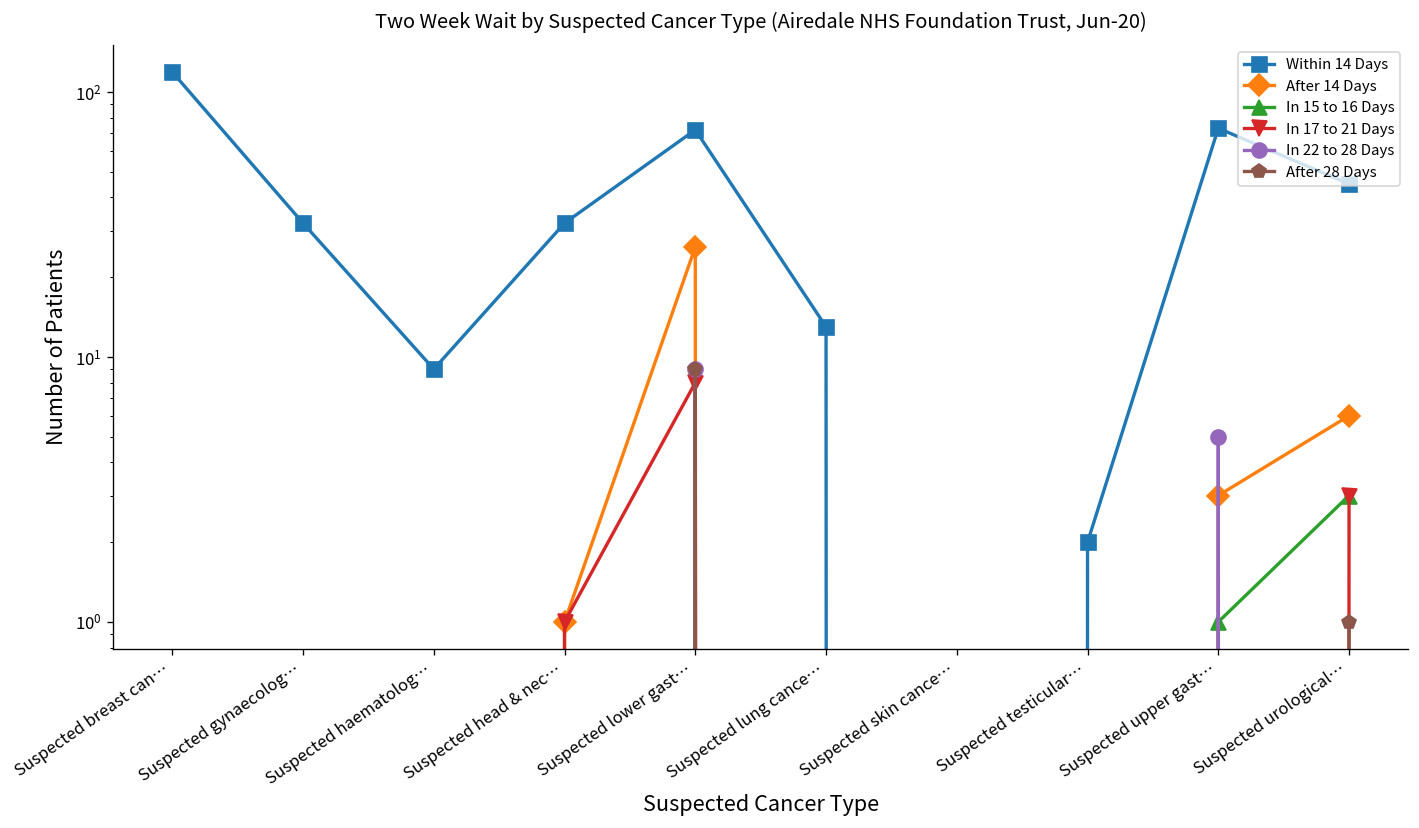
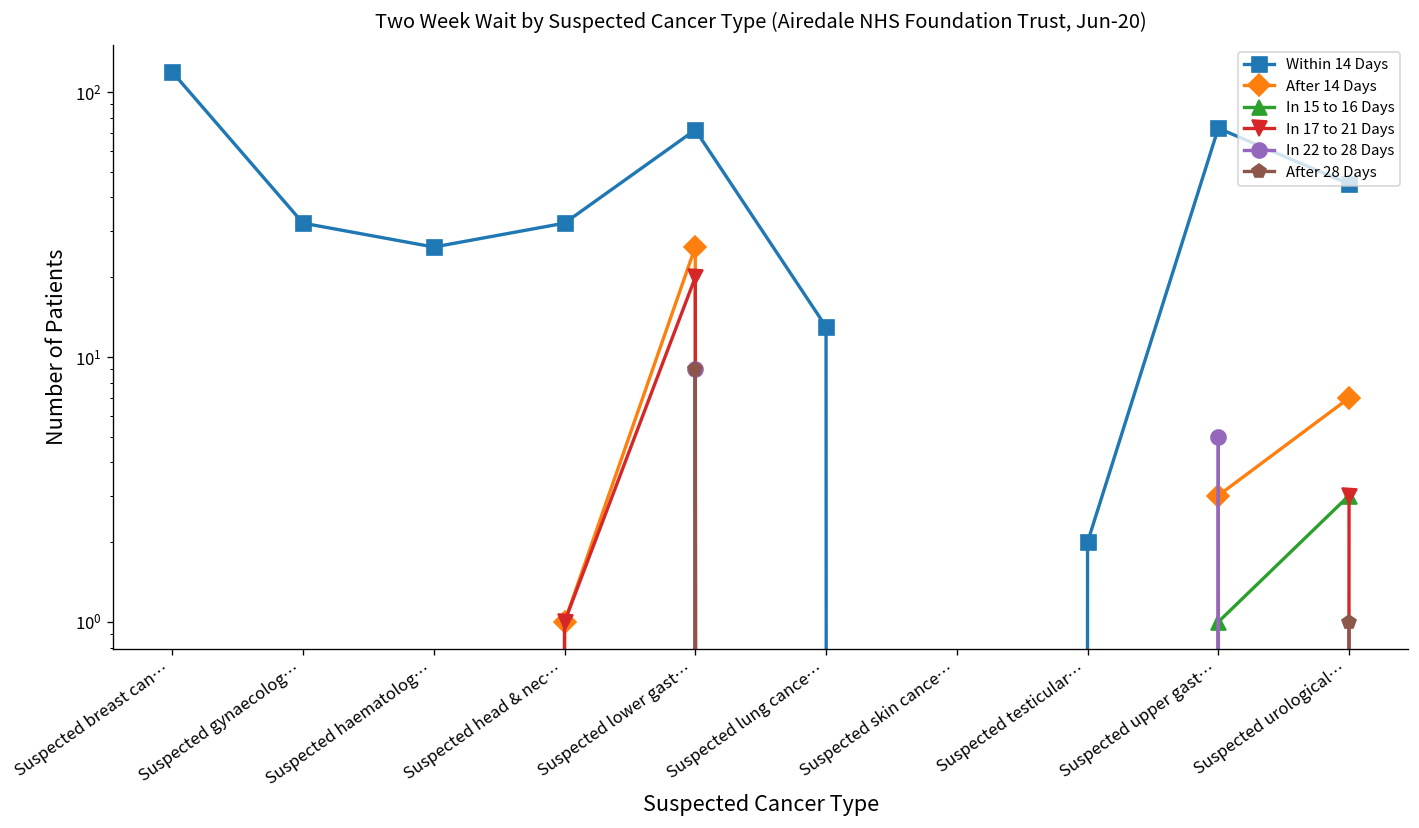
  {
    "Within 14 Days": {
      "Suspected breast can…": 120,
      "Suspected gynaecolog…": 32,
-     "Suspected haematolog…": 9,
+     "Suspected haematolog…": 26,
      "Suspected head & nec…": 32,
      "Suspected lower gast…": 72,
      "Suspected lung cance…": 13,
      "Suspected testicular…": 2,
      "Suspected upper gast…": 73
    },
    "After 14 Days": {
      "Suspected lower gast…": 26,
      "Suspected upper gast…": 3,
-     "Suspected urological…": 6
+     "Suspected urological…": 7
    },
    "In 15 to 16 Days": {
      "Suspected upper gast…": 1
    },
    "In 17 to 21 Days": {
-     "Suspected lower gast…": 8
+     "Suspected lower gast…": 20
    },
    "In 22 to 28 Days": {
      "Suspected upper gast…": 5
    },
    "After 28 Days": {
      "Suspected urological…": 1
    }
  }
